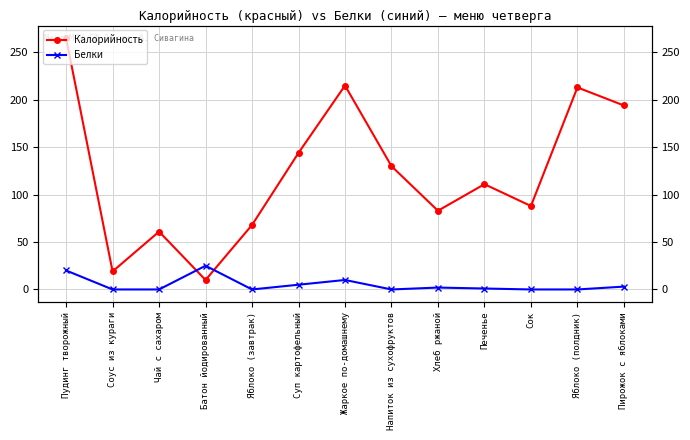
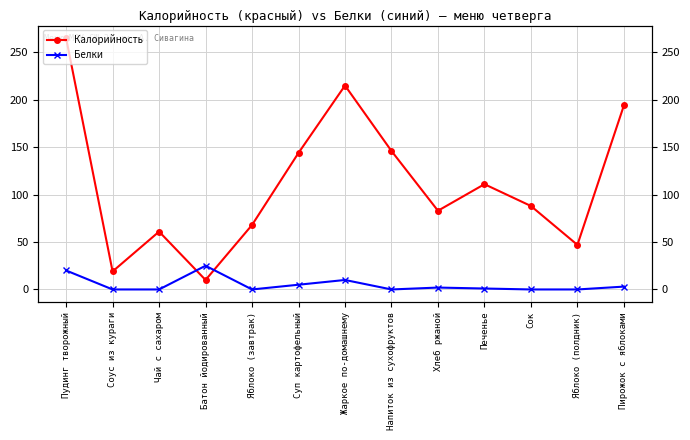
  {
    "Калорийность": {
      "Соус из кураги": 20,
      "Чай с сахаром": 60,
      "Батон йодированный": 10,
      "Яблоко (завтрак)": 70,
      "Суп картофельный": 140,
      "Жаркое по-домашнему": 220,
-     "Напиток из сухофруктов": 130,
+     "Напиток из сухофруктов": 150,
      "Хлеб ржаной": 80,
      "Печенье": 110,
      "Сок": 90,
-     "Яблоко (полдник)": 210,
+     "Яблоко (полдник)": 50,
      "Пирожок с яблоками": 190
    },
    "Белки": {
      "Пудинг творожный": 20,
      "Соус из кураги": 0,
      "Чай с сахаром": 0,
      "Батон йодированный": 30,
      "Яблоко (завтрак)": 0,
      "Суп картофельный": 10,
      "Жаркое по-домашнему": 10,
      "Напиток из сухофруктов": 0,
      "Хлеб ржаной": 0,
      "Печенье": 0,
      "Сок": 0,
      "Яблоко (полдник)": 0,
      "Пирожок с яблоками": 0
    }
  }
